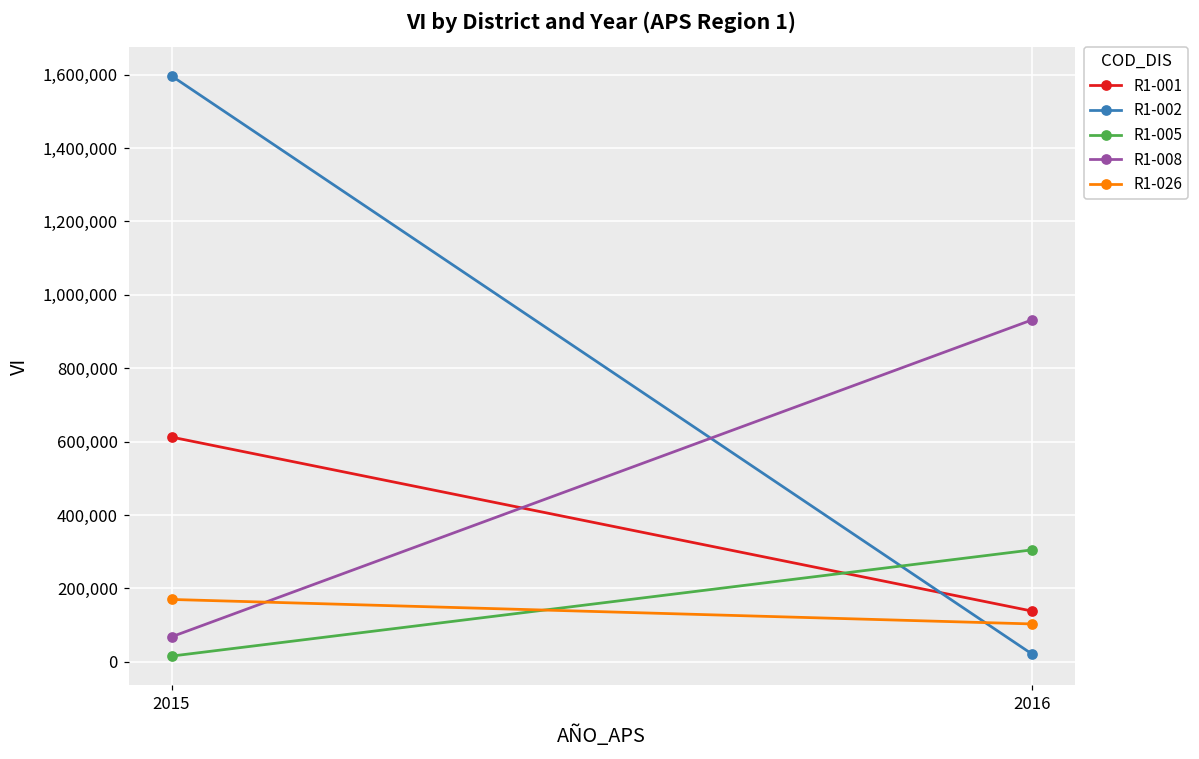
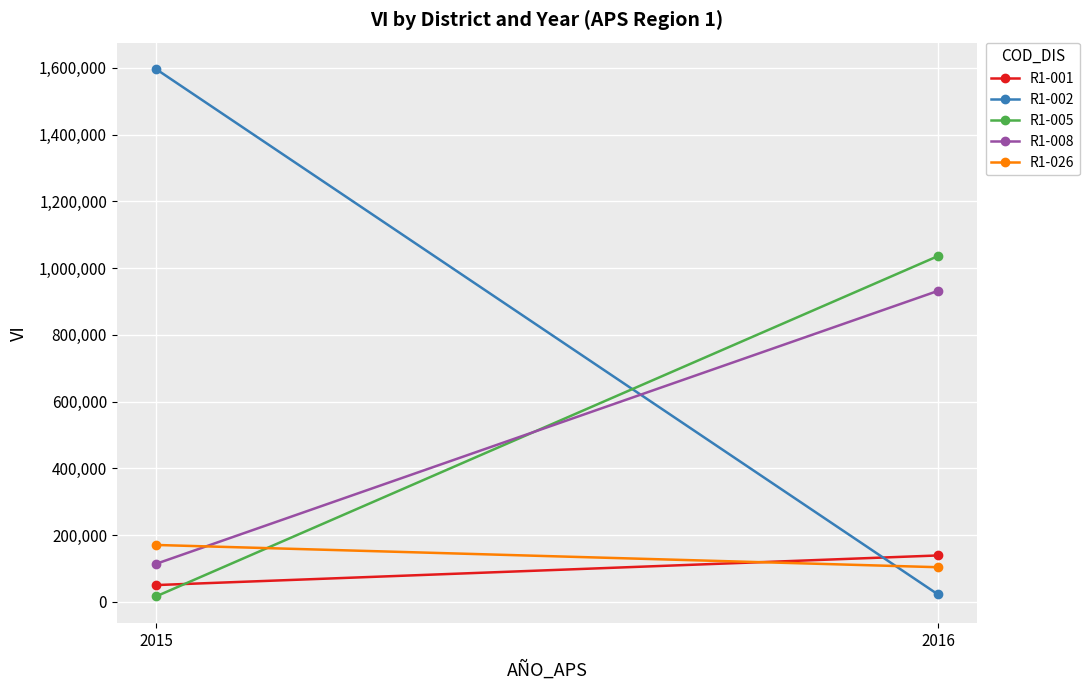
  {
    "R1-001": {
-     "2015": "610,000",
+     "2015": "50,000",
      "2016": "140,000"
    },
    "R1-002": {
      "2015": "1,600,000",
      "2016": "20,000"
    },
    "R1-005": {
      "2015": "20,000",
-     "2016": "310,000"
+     "2016": "1,040,000"
    },
    "R1-008": {
-     "2015": "70,000",
+     "2015": "110,000",
      "2016": "930,000"
    },
    "R1-026": {
      "2015": "170,000",
      "2016": "100,000"
    }
  }
